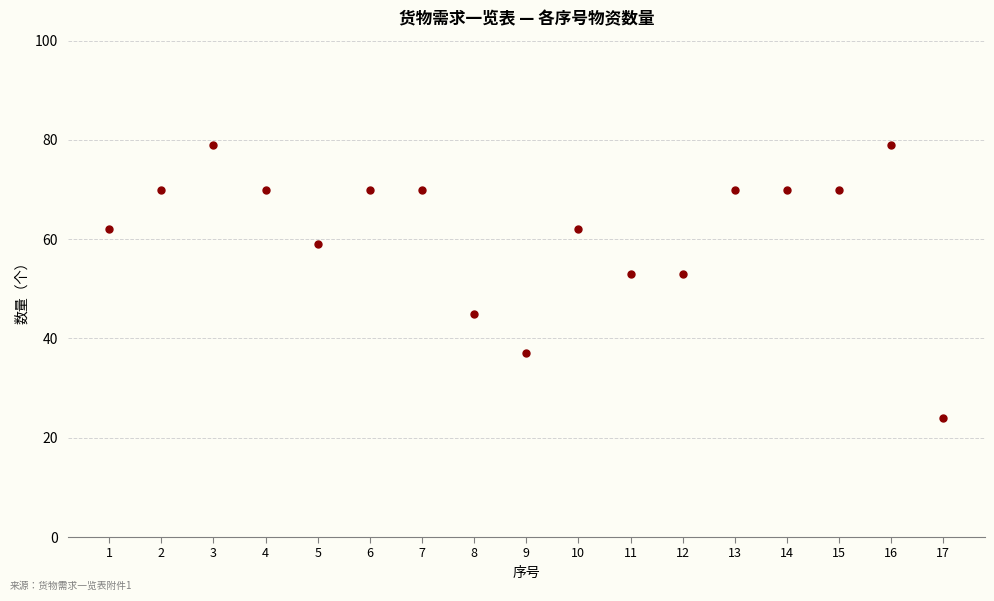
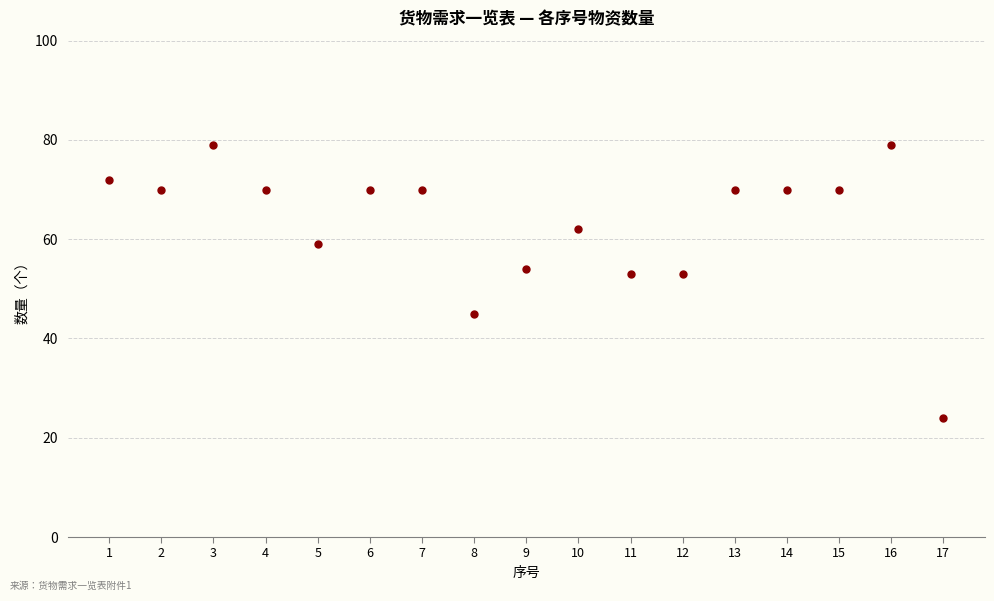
  {
-   "1": 62,
+   "1": 72,
    "2": 70,
    "3": 79,
    "4": 70,
    "5": 59,
    "6": 70,
    "7": 70,
    "8": 45,
-   "9": 37,
+   "9": 54,
    "10": 62,
    "11": 53,
    "12": 53,
    "13": 70,
    "14": 70,
    "15": 70,
    "16": 79,
    "17": 24
  }
